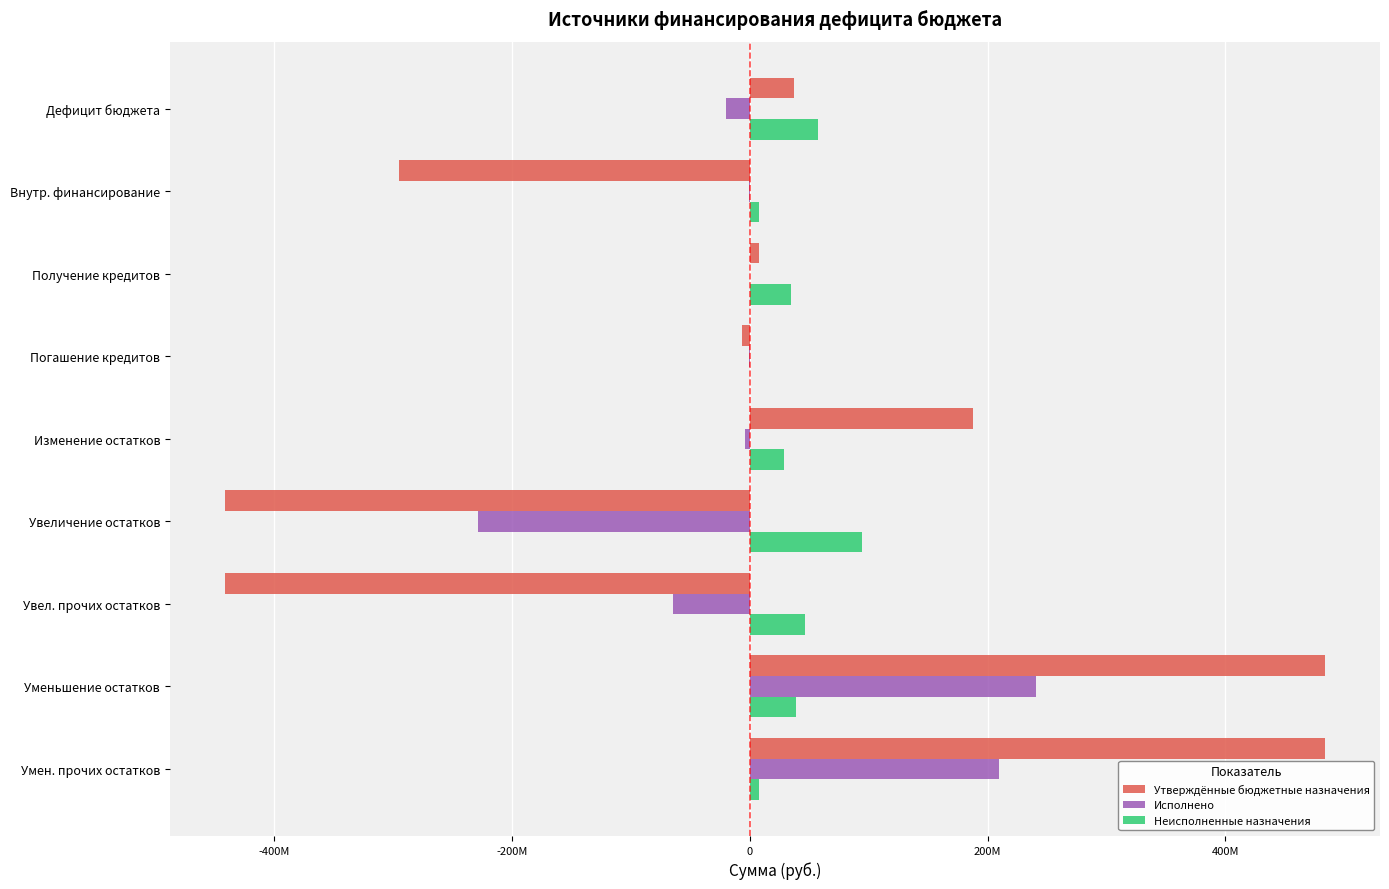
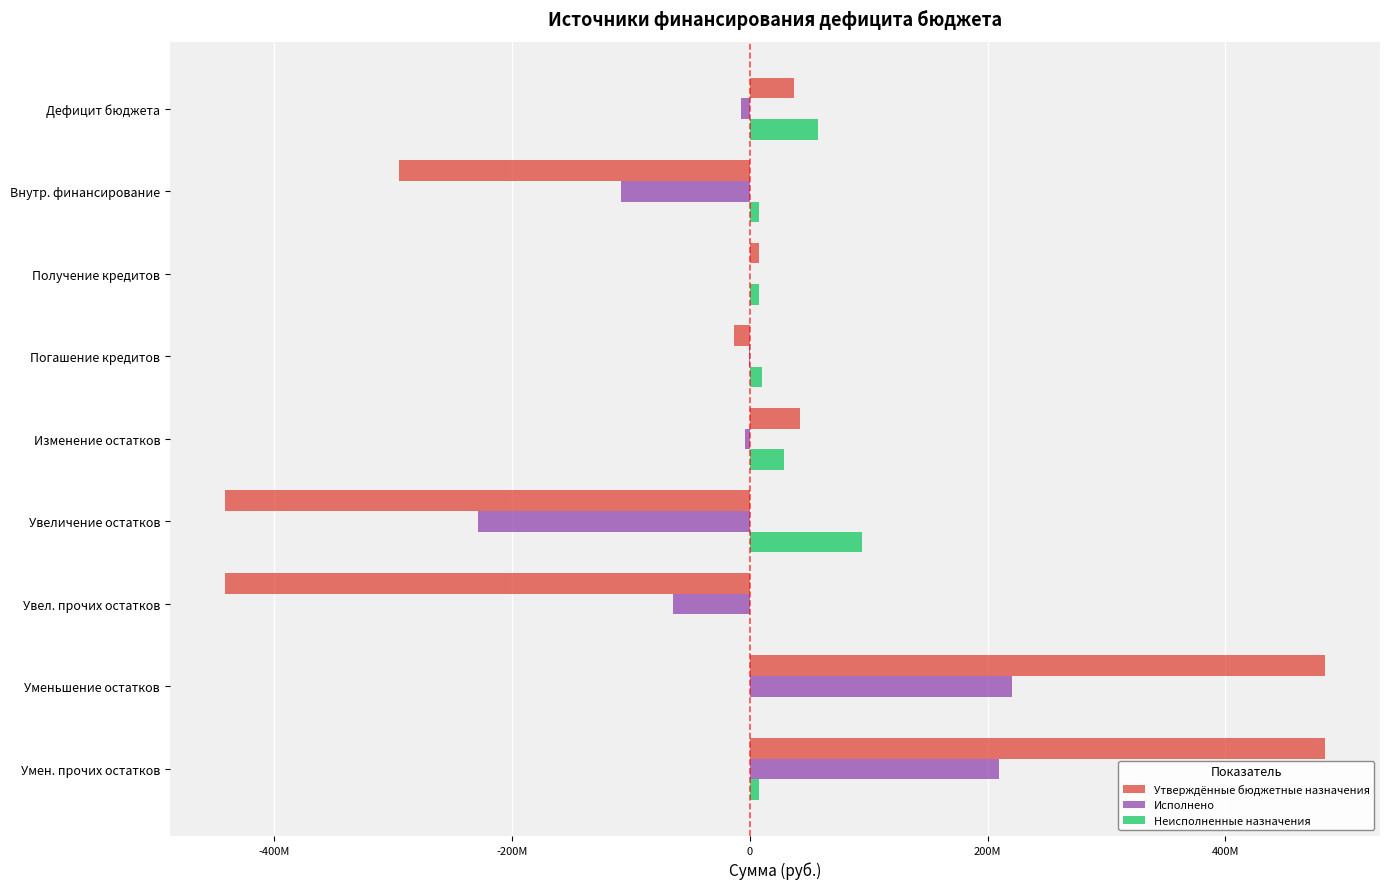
  {
    "Утверждённые бюджетные назначения": {
      "Дефицит бюджета": 37000000,
      "Внутр. финансирование": -295000000,
      "Получение кредитов": 8000000,
-     "Погашение кредитов": -6000000,
-     "Изменение остатков": 188000000,
+     "Погашение кредитов": -14000000,
+     "Изменение остатков": 42000000,
      "Увеличение остатков": -441000000,
      "Увел. прочих остатков": -441000000,
      "Уменьшение остатков": 484000000,
      "Умен. прочих остатков": 484000000
    },
    "Исполнено": {
-     "Дефицит бюджета": -20000000,
-     "Внутр. финансирование": 0,
+     "Дефицит бюджета": -8000000,
+     "Внутр. финансирование": -108000000,
      "Получение кредитов": 0,
      "Изменение остатков": -4000000,
      "Увеличение остатков": -228000000,
      "Увел. прочих остатков": -65000000,
-     "Уменьшение остатков": 241000000,
+     "Уменьшение остатков": 221000000,
      "Умен. прочих остатков": 209000000
    },
    "Неисполненные назначения": {
      "Дефицит бюджета": 57000000,
      "Внутр. финансирование": 8000000,
-     "Получение кредитов": 35000000,
-     "Погашение кредитов": 0,
+     "Получение кредитов": 8000000,
+     "Погашение кредитов": 10000000,
      "Изменение остатков": 29000000,
      "Увеличение остатков": 94000000,
-     "Увел. прочих остатков": 47000000,
-     "Уменьшение остатков": 39000000,
+     "Увел. прочих остатков": 0,
+     "Уменьшение остатков": 0,
      "Умен. прочих остатков": 8000000
    }
  }
